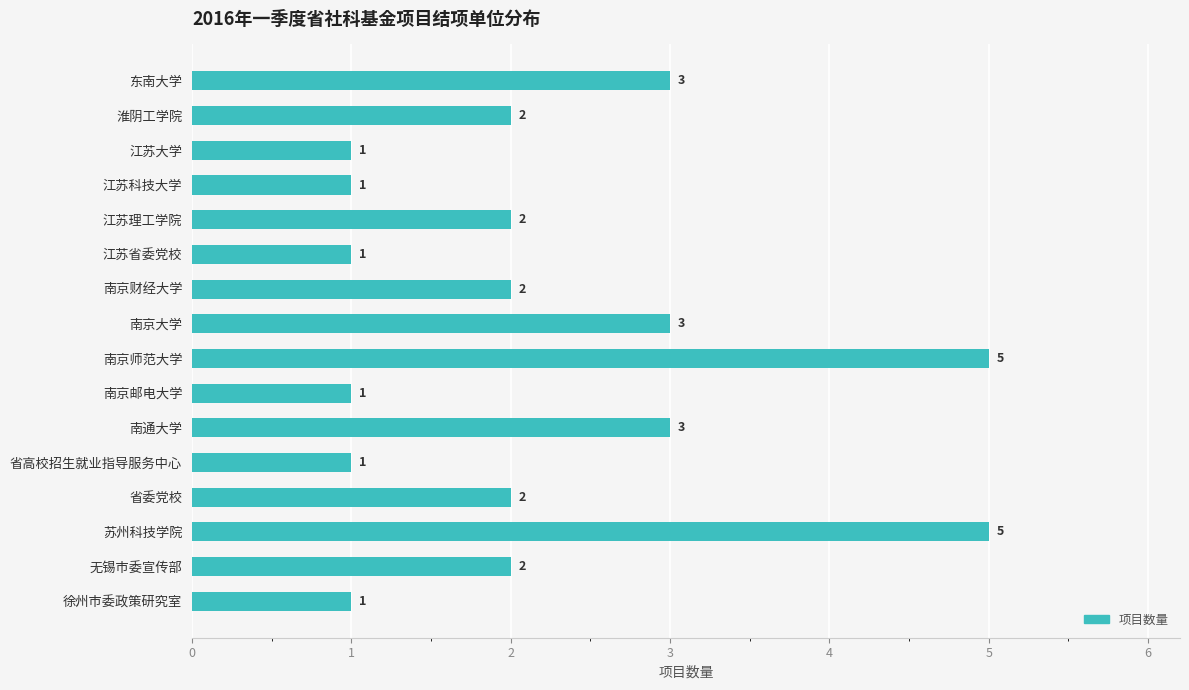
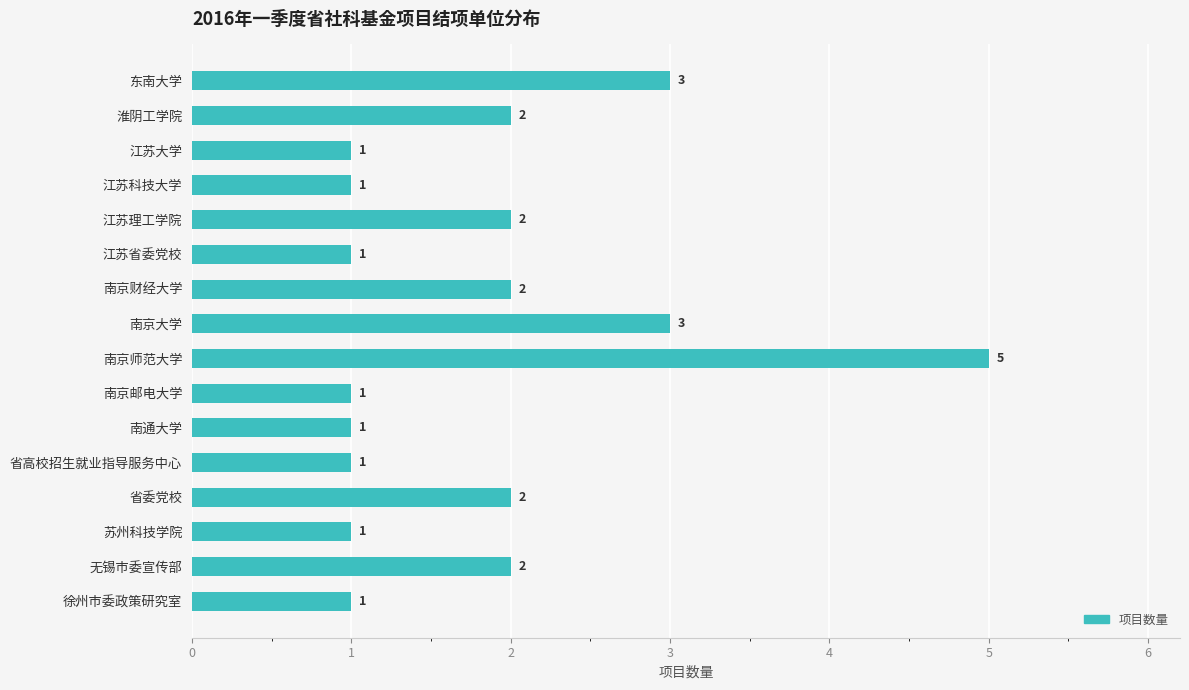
  {
    "东南大学": 3,
    "淮阴工学院": 2,
    "江苏大学": 1,
    "江苏科技大学": 1,
    "江苏理工学院": 2,
    "江苏省委党校": 1,
    "南京财经大学": 2,
    "南京大学": 3,
    "南京师范大学": 5,
    "南京邮电大学": 1,
-   "南通大学": 3,
+   "南通大学": 1,
    "省高校招生就业指导服务中心": 1,
    "省委党校": 2,
-   "苏州科技学院": 5,
+   "苏州科技学院": 1,
    "无锡市委宣传部": 2,
    "徐州市委政策研究室": 1
  }
